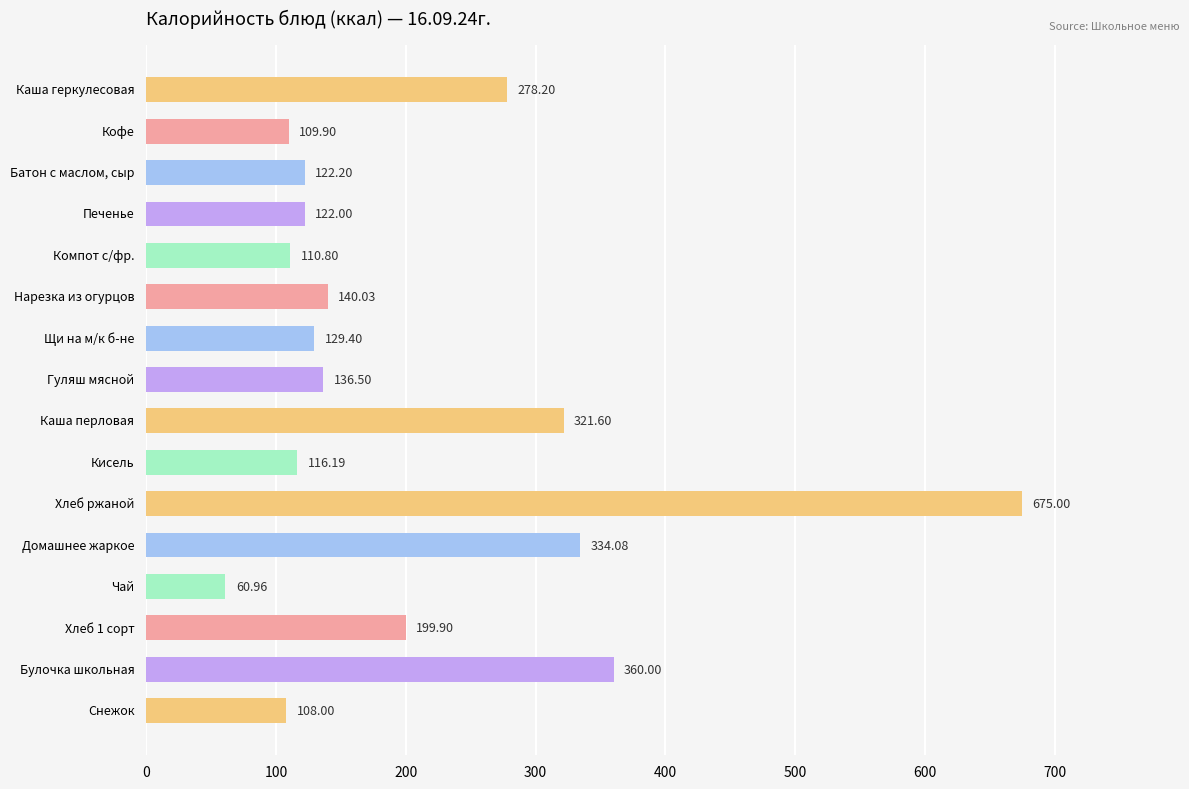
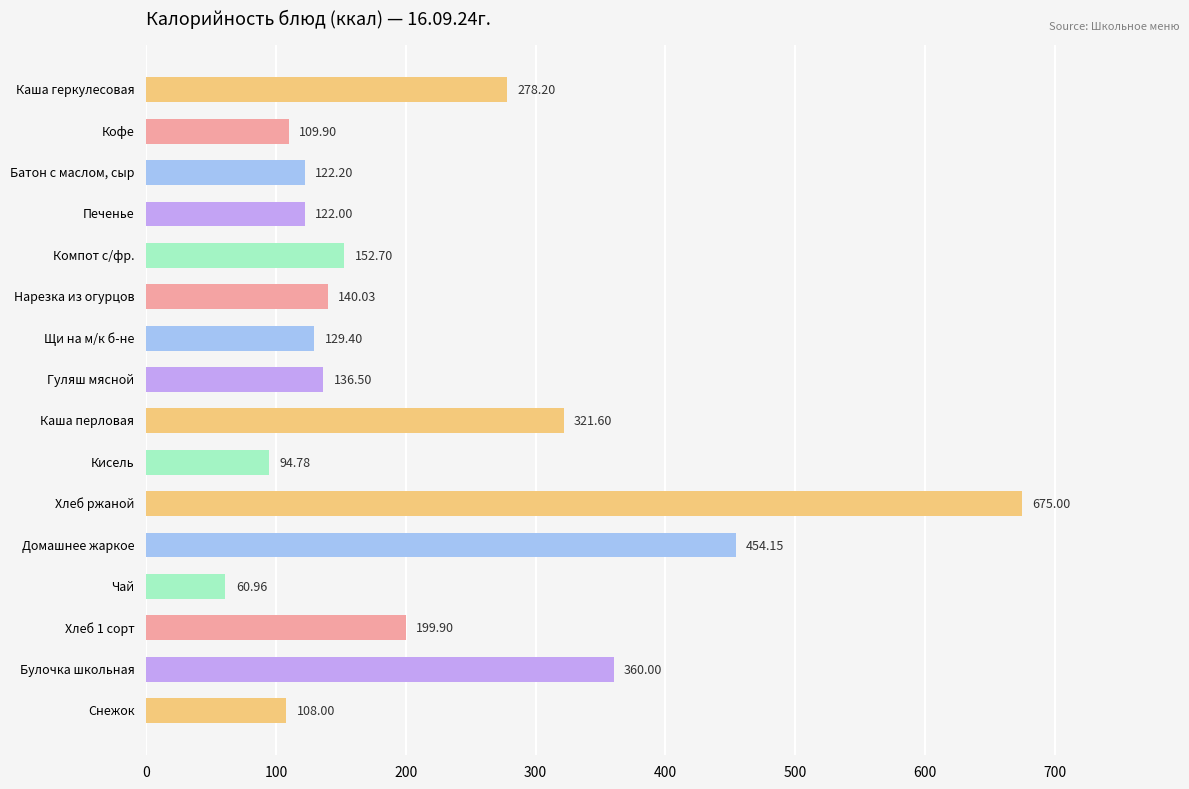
  {
    "Каша геркулесовая": 278.20,
    "Кофе": 109.90,
    "Батон с маслом, сыр": 122.20,
    "Печенье": 122.00,
-   "Компот с/фр.": 110.80,
+   "Компот с/фр.": 152.70,
    "Нарезка из огурцов": 140.03,
    "Щи на м/к б-не": 129.40,
    "Гуляш мясной": 136.50,
    "Каша перловая": 321.60,
-   "Кисель": 116.19,
+   "Кисель": 94.78,
    "Хлеб ржаной": 675.00,
-   "Домашнее жаркое": 334.08,
+   "Домашнее жаркое": 454.15,
    "Чай": 60.96,
    "Хлеб 1 сорт": 199.90,
    "Булочка школьная": 360.00,
    "Снежок": 108.00
  }
